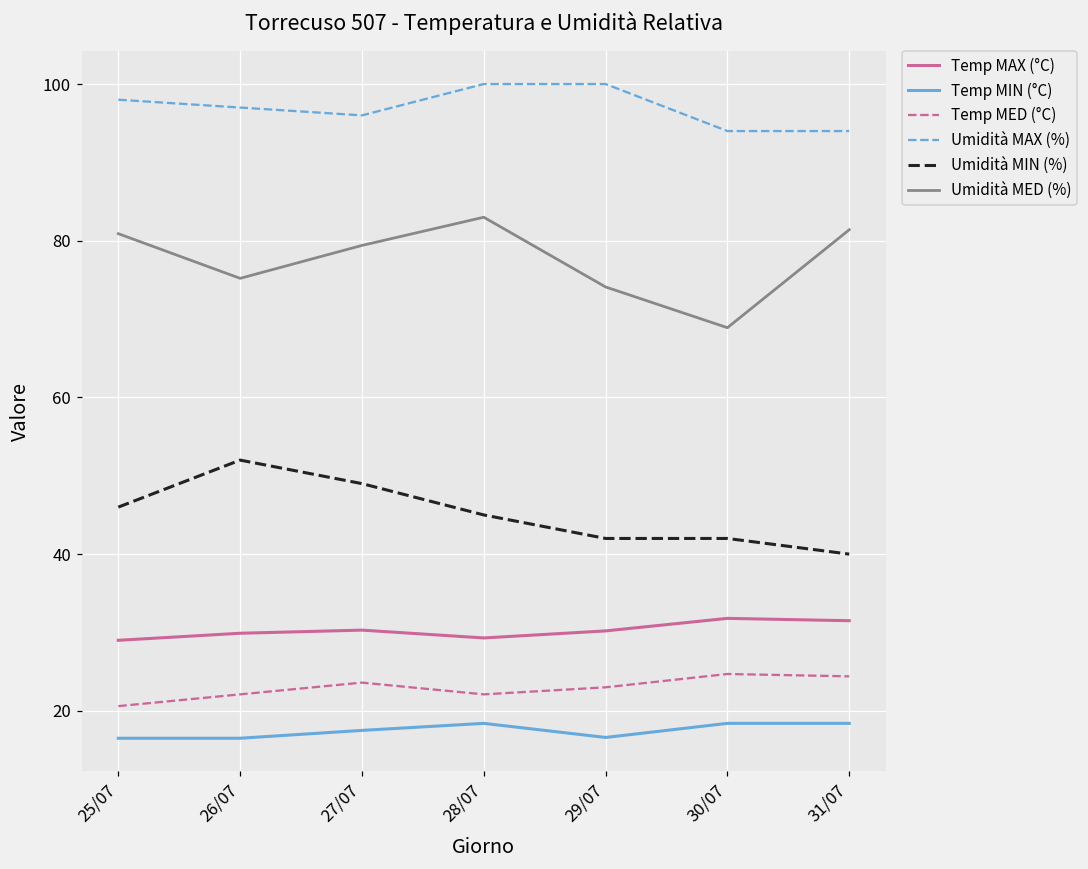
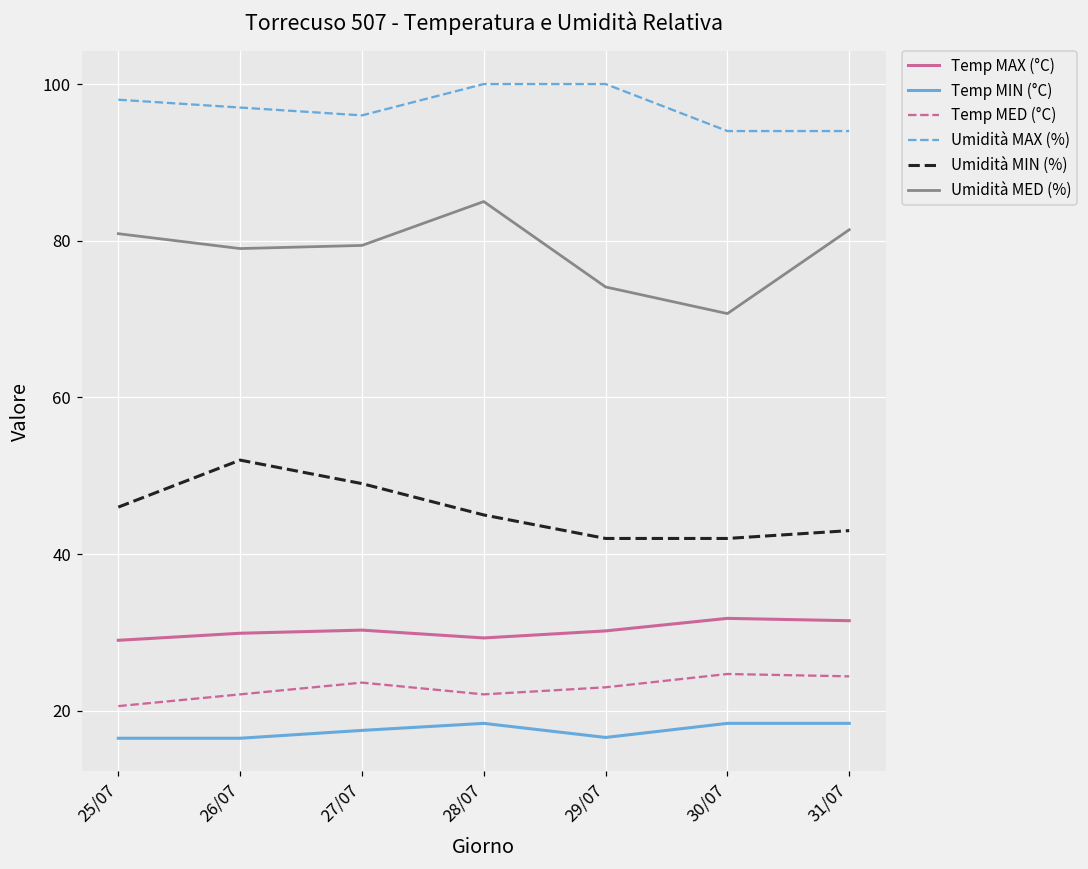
  {
    "Umidità MIN (%)": {
      "25/07": 46,
      "26/07": 52,
      "27/07": 49,
      "28/07": 45,
      "29/07": 42,
      "30/07": 42,
-     "31/07": 40
+     "31/07": 43
    },
    "Umidità MED (%)": {
      "25/07": 81,
-     "26/07": 75,
+     "26/07": 79,
      "27/07": 79,
-     "28/07": 83,
+     "28/07": 85,
      "29/07": 74,
-     "30/07": 69,
+     "30/07": 71,
      "31/07": 81
    }
  }
